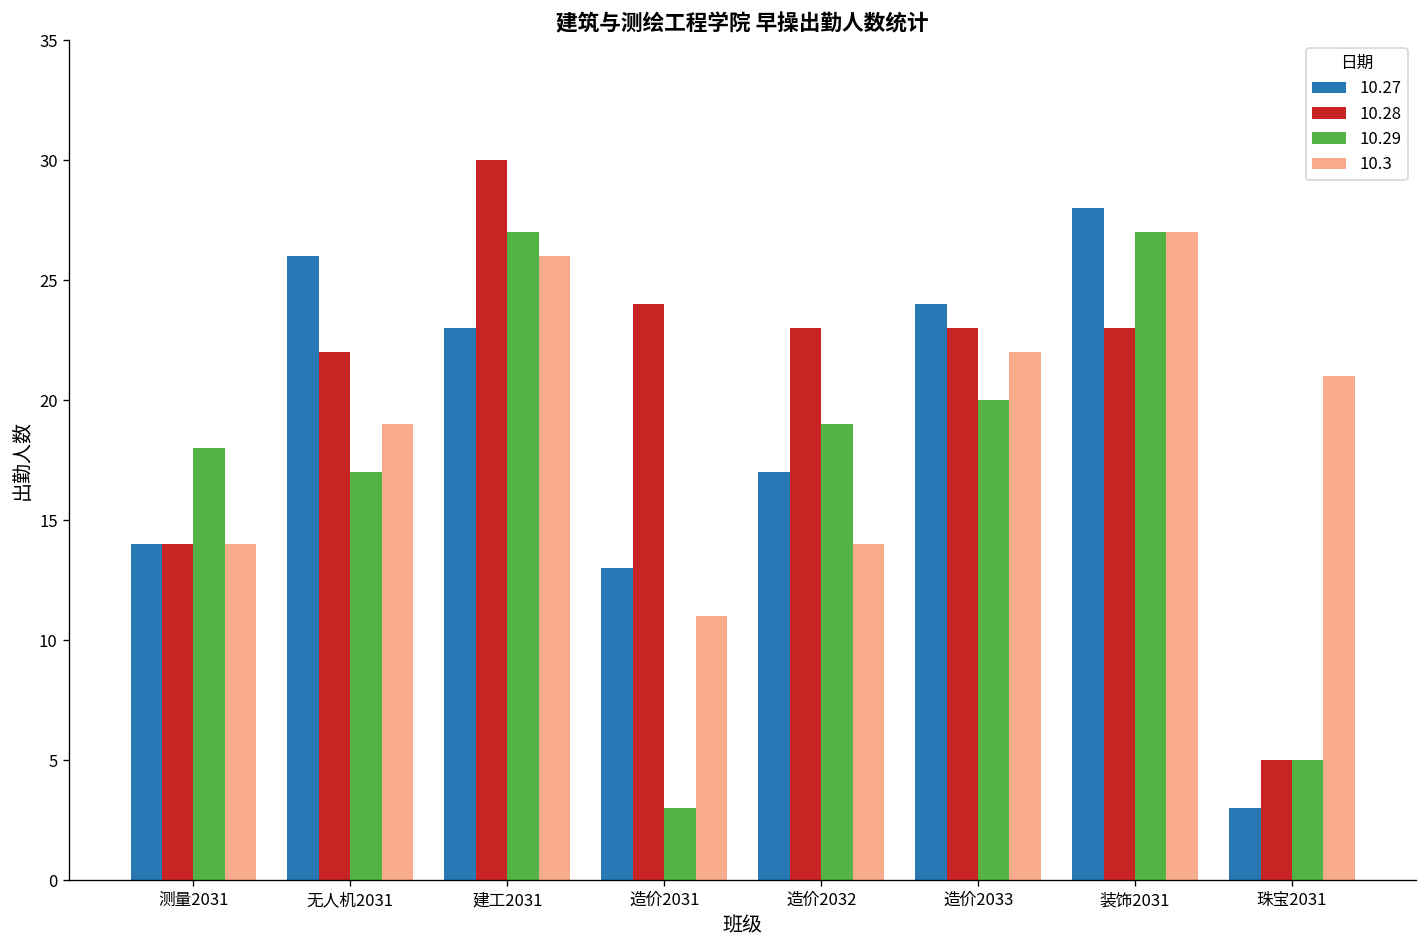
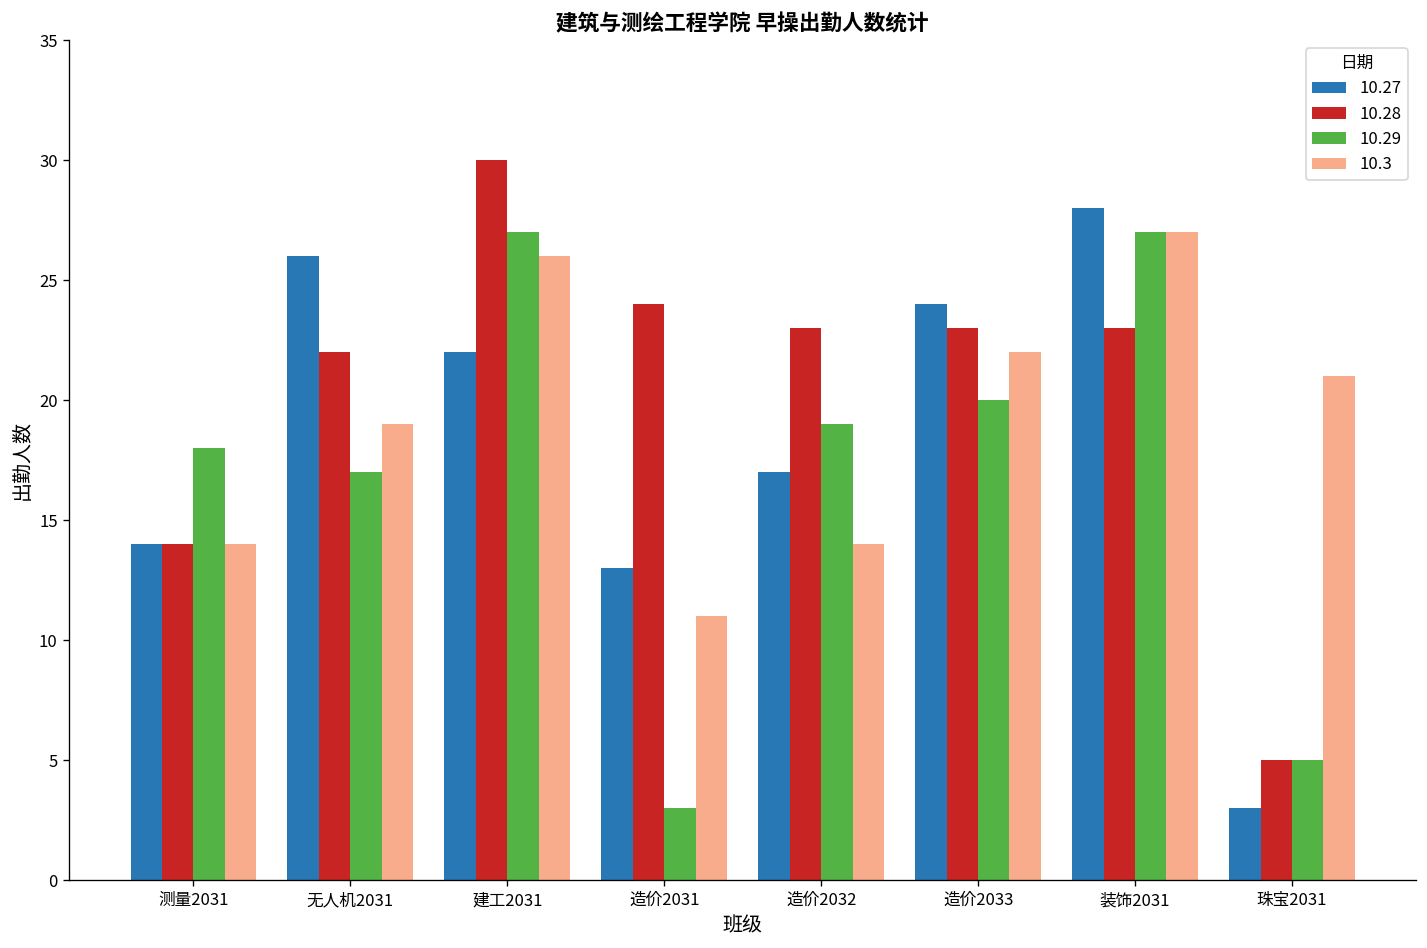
  {
    "10.27": {
      "测量2031": 14,
      "无人机2031": 26,
-     "建工2031": 23,
+     "建工2031": 22,
      "造价2031": 13,
      "造价2032": 17,
      "造价2033": 24,
      "装饰2031": 28,
      "珠宝2031": 3
    },
    "10.28": {
      "测量2031": 14,
      "无人机2031": 22,
      "建工2031": 30,
      "造价2031": 24,
      "造价2032": 23,
      "造价2033": 23,
      "装饰2031": 23,
      "珠宝2031": 5
    },
    "10.29": {
      "测量2031": 18,
      "无人机2031": 17,
      "建工2031": 27,
      "造价2031": 3,
      "造价2032": 19,
      "造价2033": 20,
      "装饰2031": 27,
      "珠宝2031": 5
    },
    "10.3": {
      "测量2031": 14,
      "无人机2031": 19,
      "建工2031": 26,
      "造价2031": 11,
      "造价2032": 14,
      "造价2033": 22,
      "装饰2031": 27,
      "珠宝2031": 21
    }
  }
